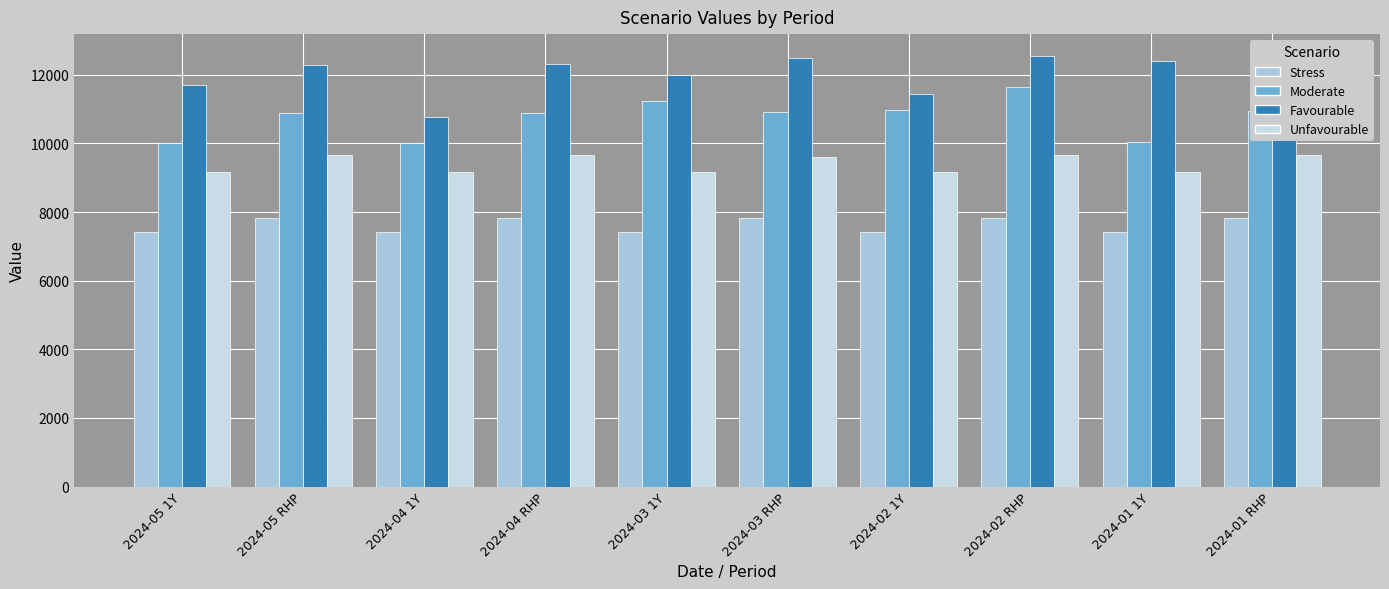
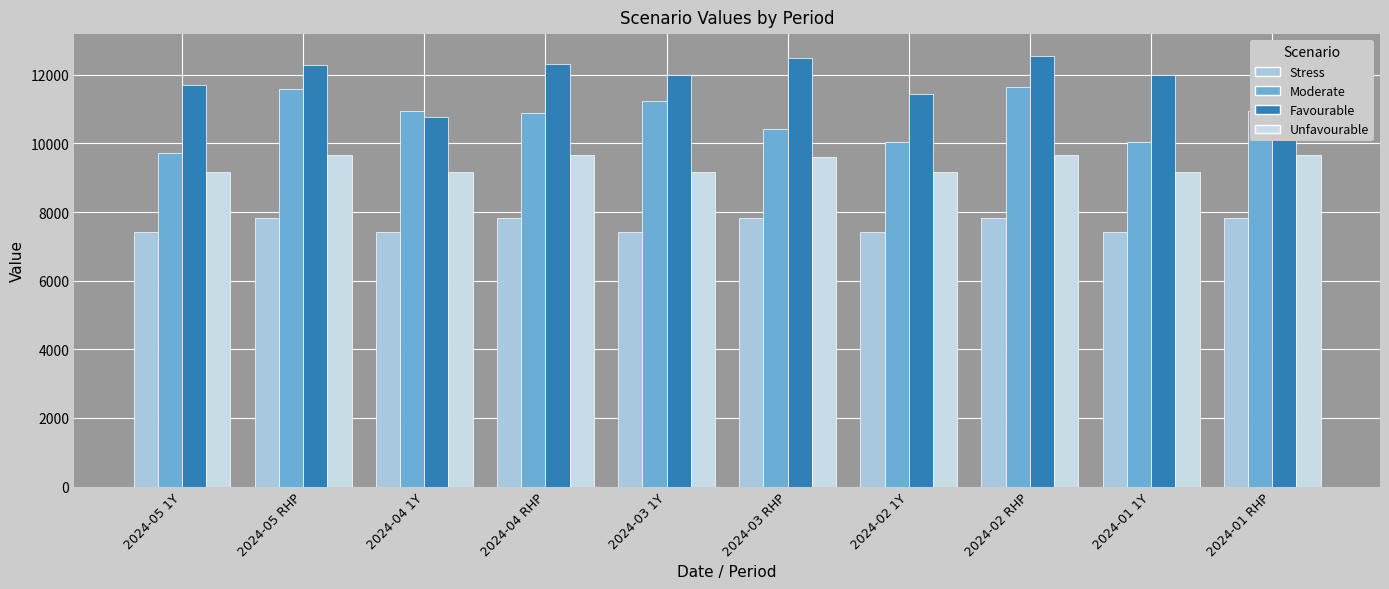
  {
    "Moderate": {
-     "2024-05 1Y": 10000,
-     "2024-05 RHP": 10900,
-     "2024-04 1Y": 10000,
+     "2024-05 1Y": 9700,
+     "2024-05 RHP": 11600,
+     "2024-04 1Y": 11000,
      "2024-04 RHP": 10900,
      "2024-03 1Y": 11200,
-     "2024-03 RHP": 10900,
-     "2024-02 1Y": 11000,
+     "2024-03 RHP": 10400,
+     "2024-02 1Y": 10000,
      "2024-02 RHP": 11600,
      "2024-01 1Y": 10000
    },
    "Favourable": {
      "2024-05 1Y": 11700,
      "2024-05 RHP": 12300,
      "2024-04 1Y": 10800,
      "2024-04 RHP": 12300,
      "2024-03 1Y": 12000,
      "2024-03 RHP": 12500,
      "2024-02 1Y": 11400,
      "2024-02 RHP": 12600,
-     "2024-01 1Y": 12400
+     "2024-01 1Y": 12000
    }
  }
